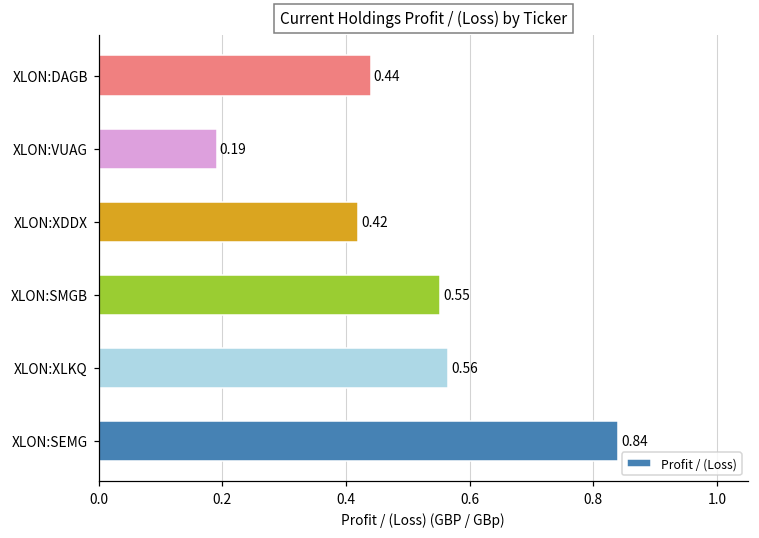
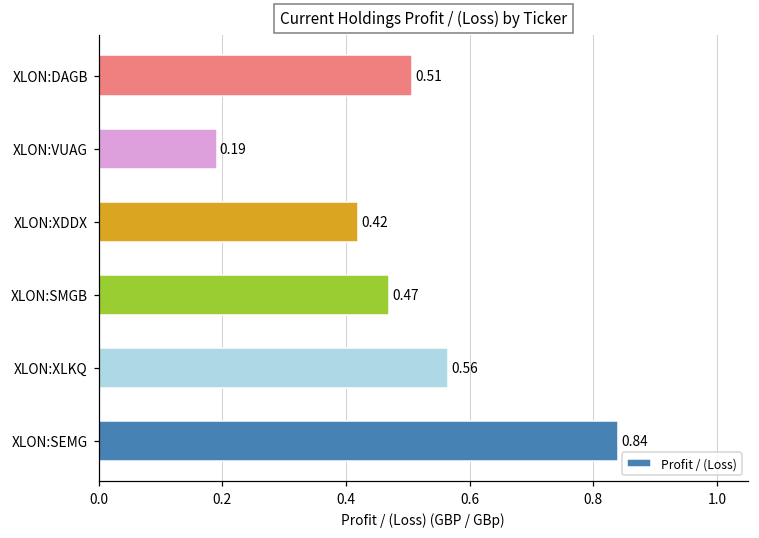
  {
-   "XLON:DAGB": 0.44,
+   "XLON:DAGB": 0.51,
    "XLON:VUAG": 0.19,
    "XLON:XDDX": 0.42,
-   "XLON:SMGB": 0.55,
+   "XLON:SMGB": 0.47,
    "XLON:XLKQ": 0.56,
    "XLON:SEMG": 0.84
  }
